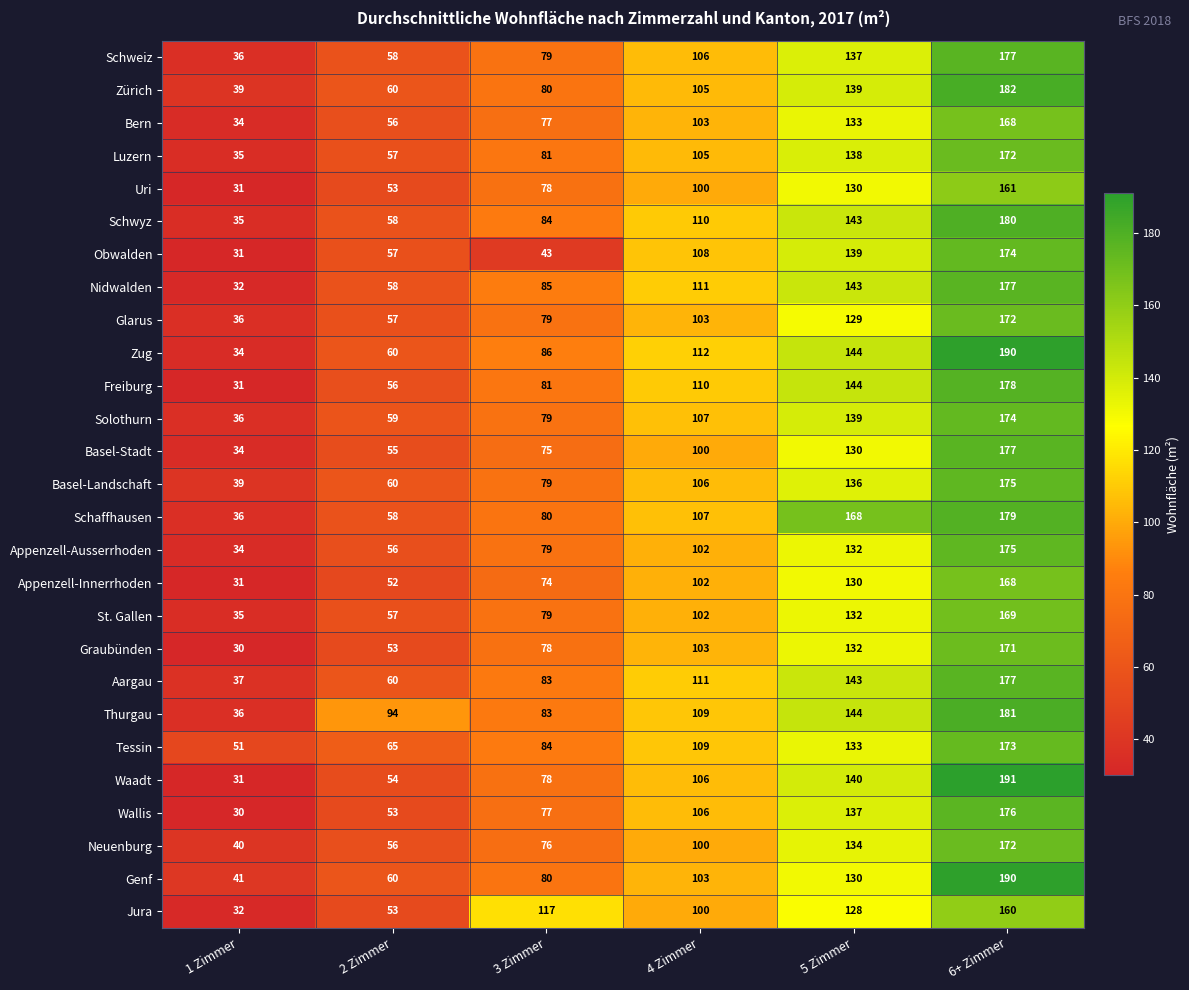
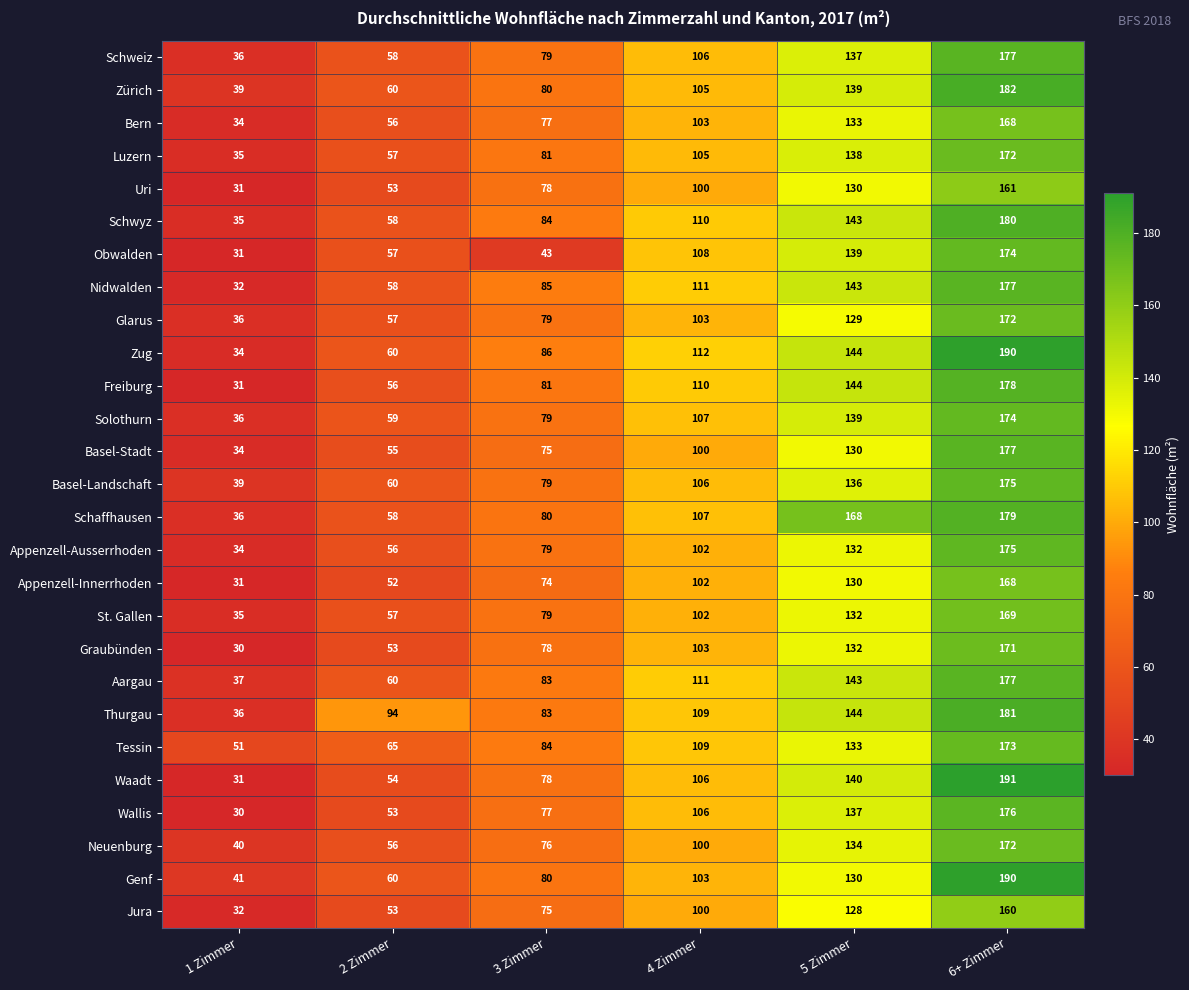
  {
    "Schweiz": {
      "1 Zimmer": 36,
      "2 Zimmer": 58,
      "3 Zimmer": 79,
      "4 Zimmer": 106,
      "5 Zimmer": 137,
      "6+ Zimmer": 177
    },
    "Zürich": {
      "1 Zimmer": 39,
      "2 Zimmer": 60,
      "3 Zimmer": 80,
      "4 Zimmer": 105,
      "5 Zimmer": 139,
      "6+ Zimmer": 182
    },
    "Bern": {
      "1 Zimmer": 34,
      "2 Zimmer": 56,
      "3 Zimmer": 77,
      "4 Zimmer": 103,
      "5 Zimmer": 133,
      "6+ Zimmer": 168
    },
    "Luzern": {
      "1 Zimmer": 35,
      "2 Zimmer": 57,
      "3 Zimmer": 81,
      "4 Zimmer": 105,
      "5 Zimmer": 138,
      "6+ Zimmer": 172
    },
    "Uri": {
      "1 Zimmer": 31,
      "2 Zimmer": 53,
      "3 Zimmer": 78,
      "4 Zimmer": 100,
      "5 Zimmer": 130,
      "6+ Zimmer": 161
    },
    "Schwyz": {
      "1 Zimmer": 35,
      "2 Zimmer": 58,
      "3 Zimmer": 84,
      "4 Zimmer": 110,
      "5 Zimmer": 143,
      "6+ Zimmer": 180
    },
    "Obwalden": {
      "1 Zimmer": 31,
      "2 Zimmer": 57,
      "3 Zimmer": 43,
      "4 Zimmer": 108,
      "5 Zimmer": 139,
      "6+ Zimmer": 174
    },
    "Nidwalden": {
      "1 Zimmer": 32,
      "2 Zimmer": 58,
      "3 Zimmer": 85,
      "4 Zimmer": 111,
      "5 Zimmer": 143,
      "6+ Zimmer": 177
    },
    "Glarus": {
      "1 Zimmer": 36,
      "2 Zimmer": 57,
      "3 Zimmer": 79,
      "4 Zimmer": 103,
      "5 Zimmer": 129,
      "6+ Zimmer": 172
    },
    "Zug": {
      "1 Zimmer": 34,
      "2 Zimmer": 60,
      "3 Zimmer": 86,
      "4 Zimmer": 112,
      "5 Zimmer": 144,
      "6+ Zimmer": 190
    },
    "Freiburg": {
      "1 Zimmer": 31,
      "2 Zimmer": 56,
      "3 Zimmer": 81,
      "4 Zimmer": 110,
      "5 Zimmer": 144,
      "6+ Zimmer": 178
    },
    "Solothurn": {
      "1 Zimmer": 36,
      "2 Zimmer": 59,
      "3 Zimmer": 79,
      "4 Zimmer": 107,
      "5 Zimmer": 139,
      "6+ Zimmer": 174
    },
    "Basel-Stadt": {
      "1 Zimmer": 34,
      "2 Zimmer": 55,
      "3 Zimmer": 75,
      "4 Zimmer": 100,
      "5 Zimmer": 130,
      "6+ Zimmer": 177
    },
    "Basel-Landschaft": {
      "1 Zimmer": 39,
      "2 Zimmer": 60,
      "3 Zimmer": 79,
      "4 Zimmer": 106,
      "5 Zimmer": 136,
      "6+ Zimmer": 175
    },
    "Schaffhausen": {
      "1 Zimmer": 36,
      "2 Zimmer": 58,
      "3 Zimmer": 80,
      "4 Zimmer": 107,
      "5 Zimmer": 168,
      "6+ Zimmer": 179
    },
    "Appenzell-Ausserrhoden": {
      "1 Zimmer": 34,
      "2 Zimmer": 56,
      "3 Zimmer": 79,
      "4 Zimmer": 102,
      "5 Zimmer": 132,
      "6+ Zimmer": 175
    },
    "Appenzell-Innerrhoden": {
      "1 Zimmer": 31,
      "2 Zimmer": 52,
      "3 Zimmer": 74,
      "4 Zimmer": 102,
      "5 Zimmer": 130,
      "6+ Zimmer": 168
    },
    "St. Gallen": {
      "1 Zimmer": 35,
      "2 Zimmer": 57,
      "3 Zimmer": 79,
      "4 Zimmer": 102,
      "5 Zimmer": 132,
      "6+ Zimmer": 169
    },
    "Graubünden": {
      "1 Zimmer": 30,
      "2 Zimmer": 53,
      "3 Zimmer": 78,
      "4 Zimmer": 103,
      "5 Zimmer": 132,
      "6+ Zimmer": 171
    },
    "Aargau": {
      "1 Zimmer": 37,
      "2 Zimmer": 60,
      "3 Zimmer": 83,
      "4 Zimmer": 111,
      "5 Zimmer": 143,
      "6+ Zimmer": 177
    },
    "Thurgau": {
      "1 Zimmer": 36,
      "2 Zimmer": 94,
      "3 Zimmer": 83,
      "4 Zimmer": 109,
      "5 Zimmer": 144,
      "6+ Zimmer": 181
    },
    "Tessin": {
      "1 Zimmer": 51,
      "2 Zimmer": 65,
      "3 Zimmer": 84,
      "4 Zimmer": 109,
      "5 Zimmer": 133,
      "6+ Zimmer": 173
    },
    "Waadt": {
      "1 Zimmer": 31,
      "2 Zimmer": 54,
      "3 Zimmer": 78,
      "4 Zimmer": 106,
      "5 Zimmer": 140,
      "6+ Zimmer": 191
    },
    "Wallis": {
      "1 Zimmer": 30,
      "2 Zimmer": 53,
      "3 Zimmer": 77,
      "4 Zimmer": 106,
      "5 Zimmer": 137,
      "6+ Zimmer": 176
    },
    "Neuenburg": {
      "1 Zimmer": 40,
      "2 Zimmer": 56,
      "3 Zimmer": 76,
      "4 Zimmer": 100,
      "5 Zimmer": 134,
      "6+ Zimmer": 172
    },
    "Genf": {
      "1 Zimmer": 41,
      "2 Zimmer": 60,
      "3 Zimmer": 80,
      "4 Zimmer": 103,
      "5 Zimmer": 130,
      "6+ Zimmer": 190
    },
    "Jura": {
      "1 Zimmer": 32,
      "2 Zimmer": 53,
-     "3 Zimmer": 117,
+     "3 Zimmer": 75,
      "4 Zimmer": 100,
      "5 Zimmer": 128,
      "6+ Zimmer": 160
    }
  }
